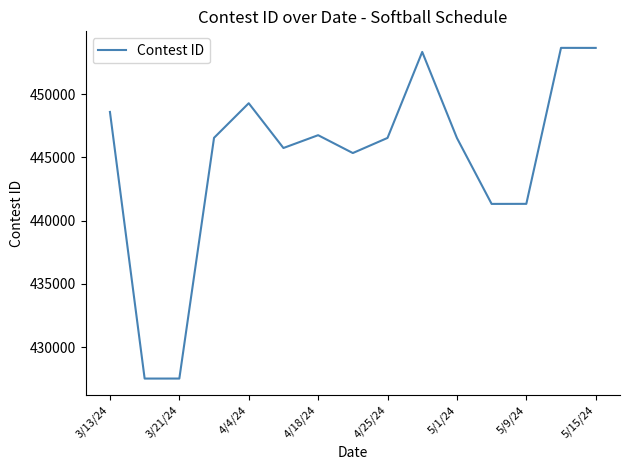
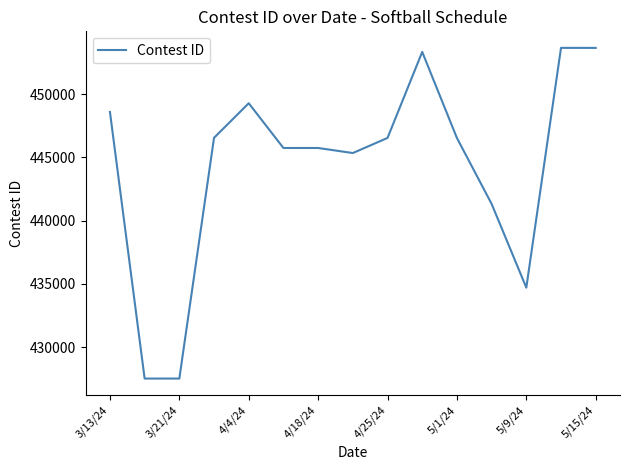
  {
    "3/13/24": 448600,
    "3/21/24": 427500,
    "4/4/24": 449300,
-   "4/18/24": 446800,
+   "4/18/24": 445700,
    "4/25/24": 446500,
    "5/1/24": 446500,
-   "5/9/24": 441300,
+   "5/9/24": 434700,
    "5/15/24": 453700
  }
